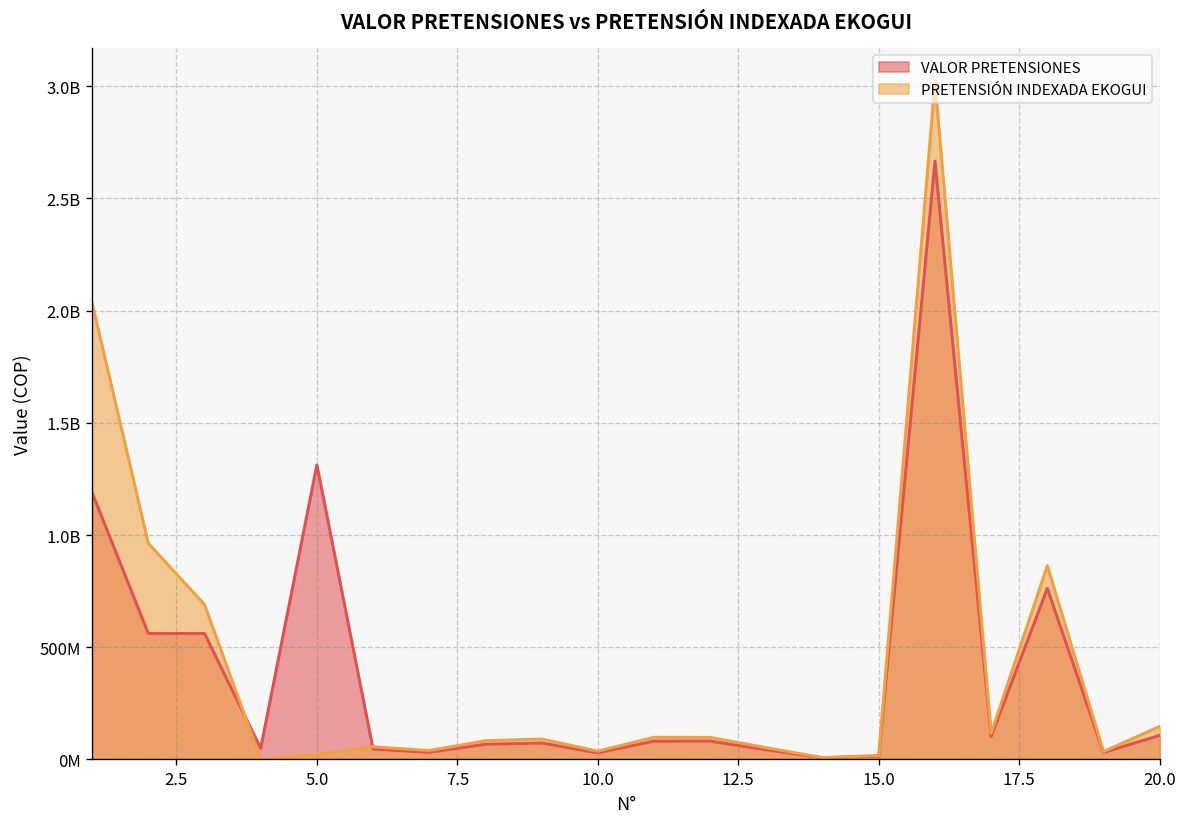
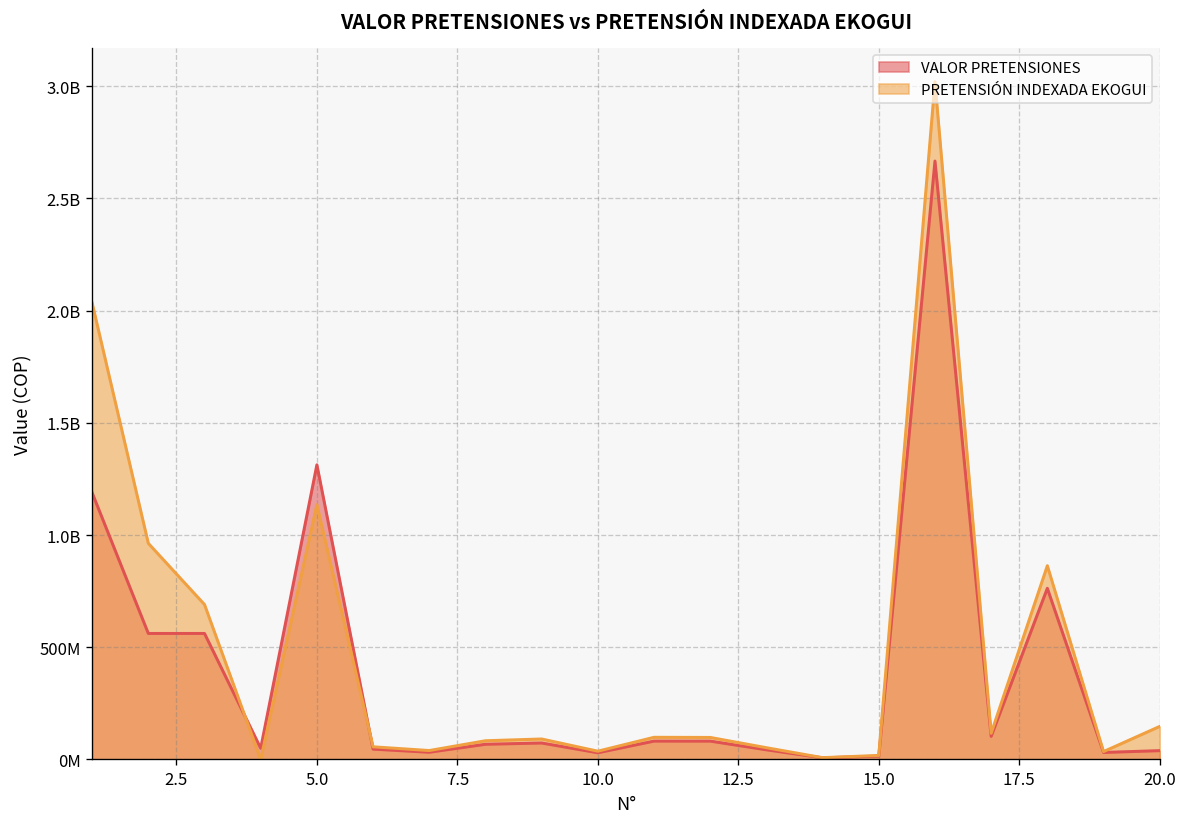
  {
    "VALOR PRETENSIONES": {
      "5.0": 1310000000,
-     "20.0": 110000000
+     "20.0": 40000000
    },
    "PRETENSIÓN INDEXADA EKOGUI": {
-     "5.0": 20000000,
+     "5.0": 1140000000,
      "20.0": 150000000
    }
  }
